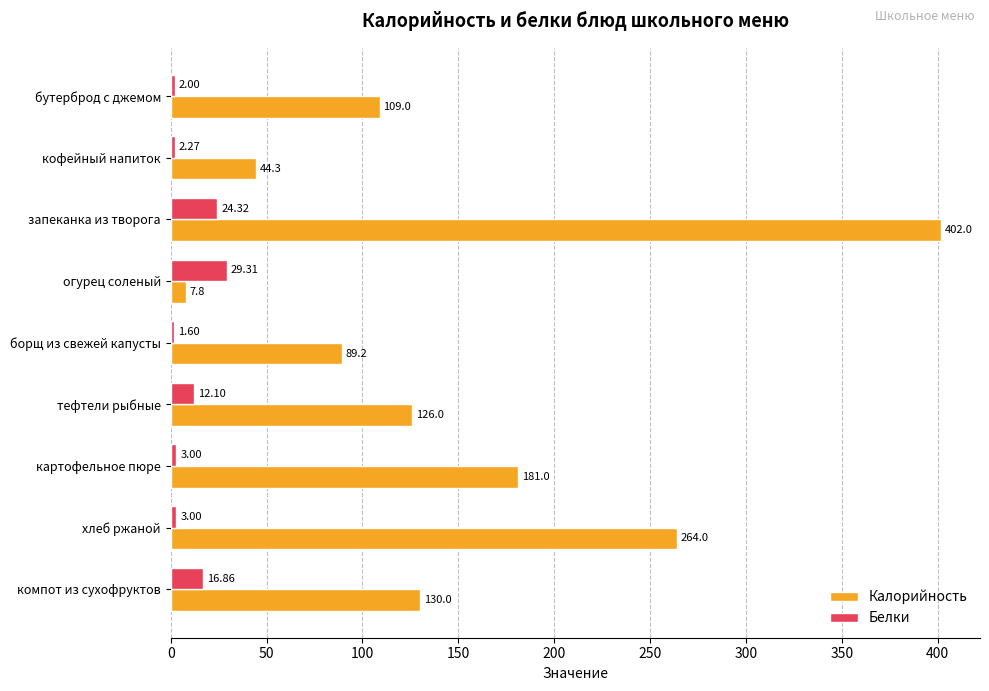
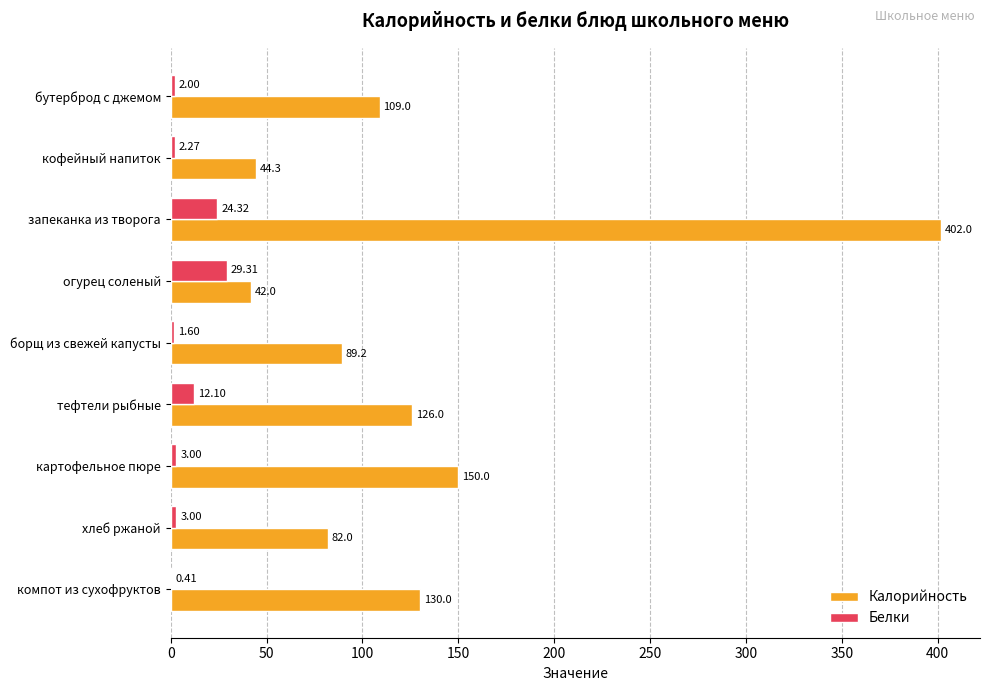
  {
    "Калорийность": {
      "бутерброд с джемом": 109.0,
      "кофейный напиток": 44.3,
      "запеканка из творога": 402.0,
-     "огурец соленый": 7.8,
+     "огурец соленый": 42.0,
      "борщ из свежей капусты": 89.2,
      "тефтели рыбные": 126.0,
-     "картофельное пюре": 181.0,
-     "хлеб ржаной": 264.0,
+     "картофельное пюре": 150.0,
+     "хлеб ржаной": 82.0,
      "компот из сухофруктов": 130.0
    },
    "Белки": {
      "бутерброд с джемом": 2.00,
      "кофейный напиток": 2.27,
      "запеканка из творога": 24.32,
      "огурец соленый": 29.31,
      "борщ из свежей капусты": 1.60,
      "тефтели рыбные": 12.10,
      "картофельное пюре": 3.00,
      "хлеб ржаной": 3.00,
-     "компот из сухофруктов": 16.86
+     "компот из сухофруктов": 0.41
    }
  }
